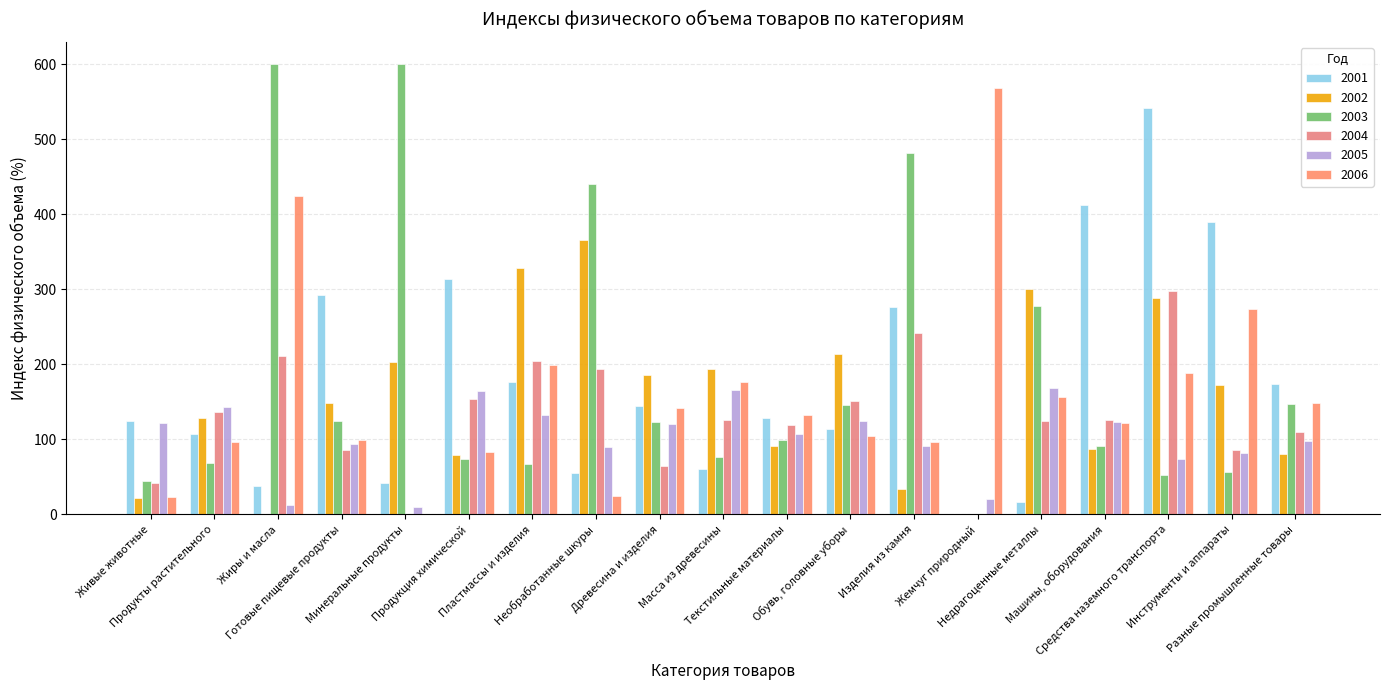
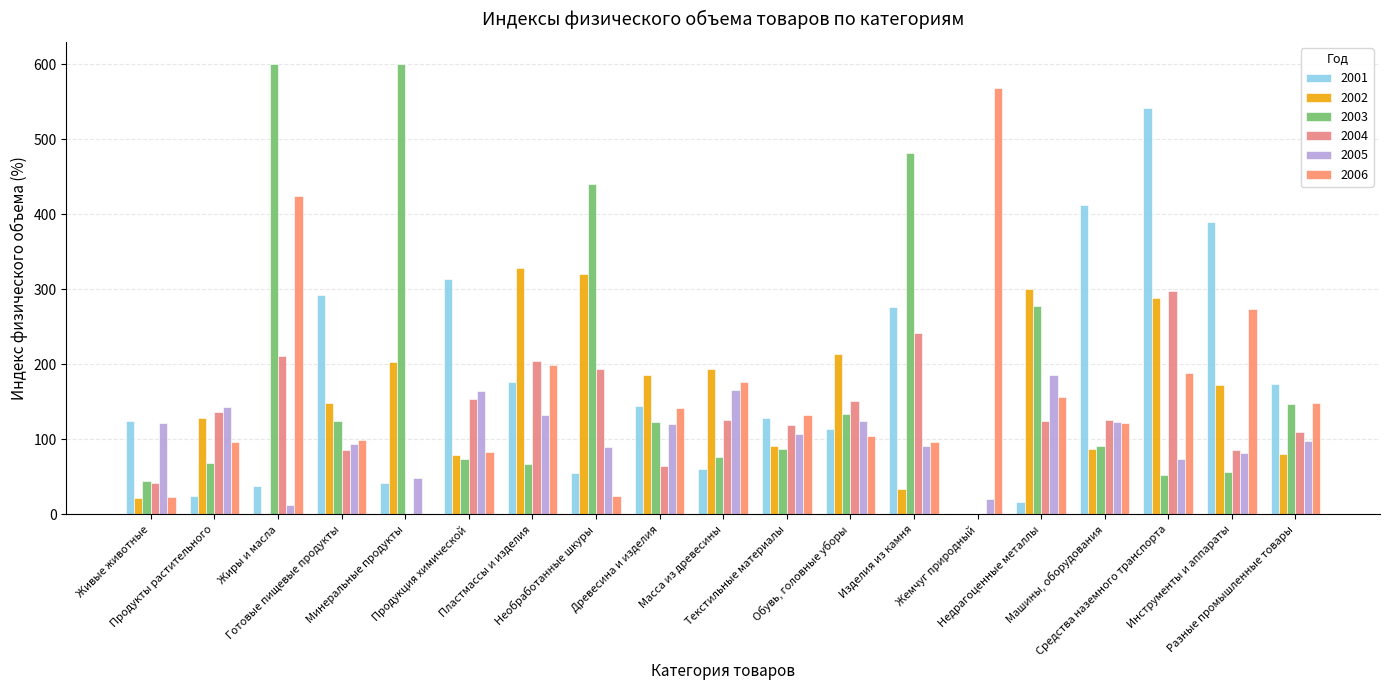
  {
    "2001": {
      "Живые животные": 120,
-     "Продукты растительного": 110,
+     "Продукты растительного": 30,
      "Жиры и масла": 40,
      "Готовые пищевые продукты": 290,
      "Минеральные продукты": 40,
      "Продукция химической": 310,
      "Пластмассы и изделия": 180,
      "Необработанные шкуры": 60,
      "Древесина и изделия": 140,
      "Масса из древесины": 60,
      "Текстильные материалы": 130,
      "Обувь, головные уборы": 110,
      "Изделия из камня": 280,
      "Жемчуг природный": 0,
      "Недрагоценные металлы": 20,
      "Машины, оборудования": 410,
      "Средства наземного транспорта": 540,
      "Инструменты и аппараты": 390,
      "Разные промышленные товары": 170
    },
    "2002": {
      "Живые животные": 20,
      "Продукты растительного": 130,
      "Готовые пищевые продукты": 150,
      "Минеральные продукты": 200,
      "Продукция химической": 80,
      "Пластмассы и изделия": 330,
-     "Необработанные шкуры": 370,
+     "Необработанные шкуры": 320,
      "Древесина и изделия": 190,
      "Масса из древесины": 190,
      "Текстильные материалы": 90,
      "Обувь, головные уборы": 210,
      "Изделия из камня": 30,
      "Жемчуг природный": 0,
      "Недрагоценные металлы": 300,
      "Машины, оборудования": 90,
      "Средства наземного транспорта": 290,
      "Инструменты и аппараты": 170,
      "Разные промышленные товары": 80
    },
    "2003": {
      "Живые животные": 50,
      "Продукты растительного": 70,
      "Жиры и масла": 600,
      "Готовые пищевые продукты": 130,
      "Минеральные продукты": 600,
      "Продукция химической": 70,
      "Пластмассы и изделия": 70,
      "Необработанные шкуры": 440,
      "Древесина и изделия": 120,
      "Масса из древесины": 80,
-     "Текстильные материалы": 100,
-     "Обувь, головные уборы": 150,
+     "Текстильные материалы": 90,
+     "Обувь, головные уборы": 130,
      "Изделия из камня": 480,
      "Жемчуг природный": 0,
      "Недрагоценные металлы": 280,
      "Машины, оборудования": 90,
      "Средства наземного транспорта": 50,
      "Инструменты и аппараты": 60,
      "Разные промышленные товары": 150
    },
    "2005": {
      "Живые животные": 120,
      "Продукты растительного": 140,
      "Жиры и масла": 10,
      "Готовые пищевые продукты": 90,
-     "Минеральные продукты": 10,
+     "Минеральные продукты": 50,
      "Продукция химической": 170,
      "Пластмассы и изделия": 130,
      "Необработанные шкуры": 90,
      "Древесина и изделия": 120,
      "Масса из древесины": 170,
      "Текстильные материалы": 110,
      "Обувь, головные уборы": 120,
      "Изделия из камня": 90,
      "Жемчуг природный": 20,
-     "Недрагоценные металлы": 170,
+     "Недрагоценные металлы": 190,
      "Машины, оборудования": 120,
      "Средства наземного транспорта": 70,
      "Инструменты и аппараты": 80,
      "Разные промышленные товары": 100
    }
  }
